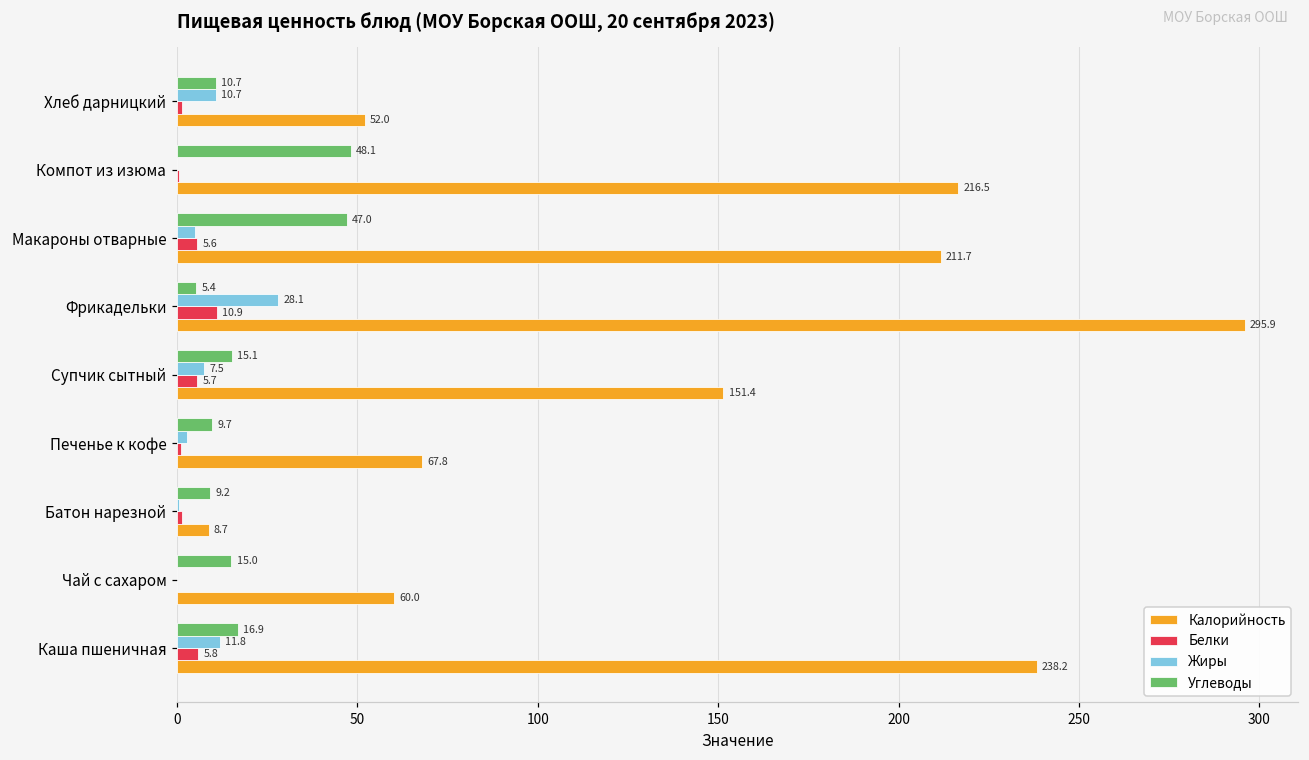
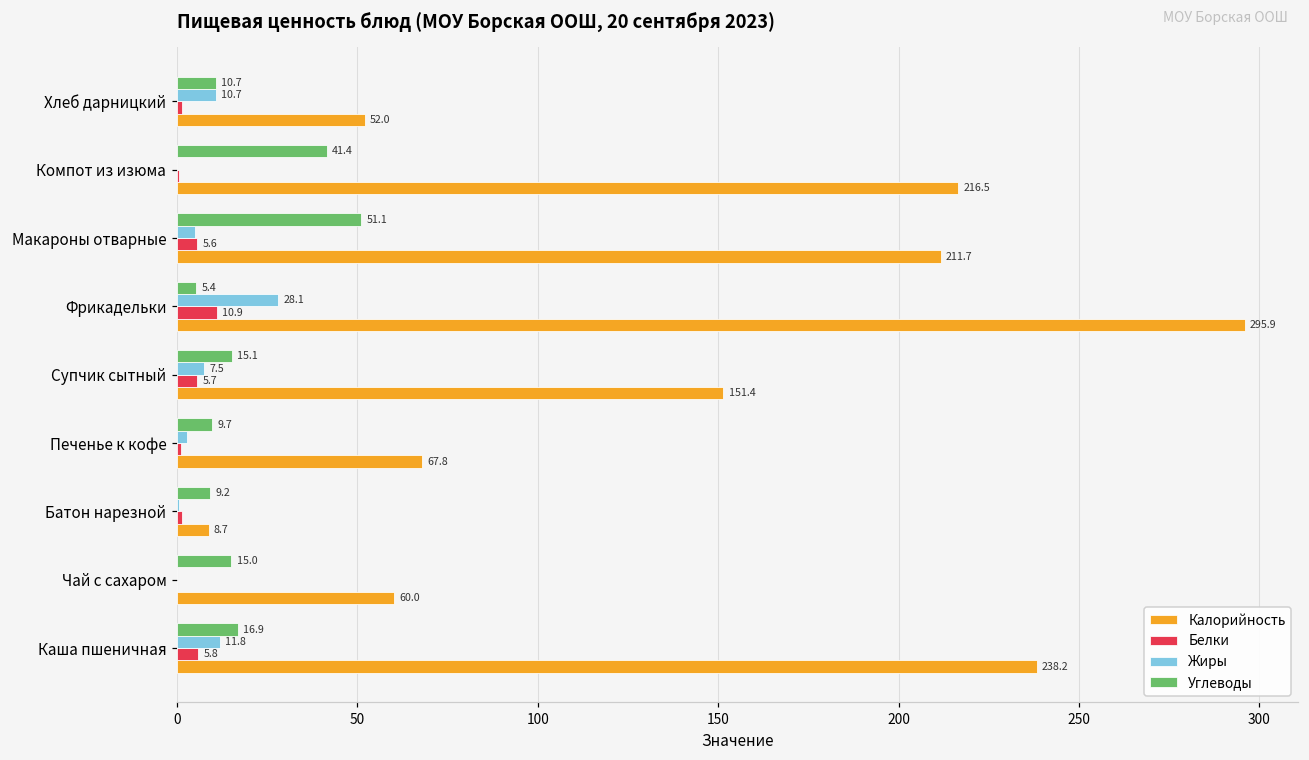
  {
    "Калорийность": {
      "Хлеб дарницкий": 52.0,
      "Компот из изюма": 216.5,
      "Макароны отварные": 211.7,
      "Фрикадельки": 295.9,
      "Супчик сытный": 151.4,
      "Печенье к кофе": 67.8,
      "Батон нарезной": 8.7,
      "Чай с сахаром": 60.0,
      "Каша пшеничная": 238.2
    },
    "Белки": {
      "Макароны отварные": 5.6,
      "Фрикадельки": 10.9,
      "Супчик сытный": 5.7,
      "Каша пшеничная": 5.8
    },
    "Жиры": {
      "Хлеб дарницкий": 10.7,
      "Фрикадельки": 28.1,
      "Супчик сытный": 7.5,
      "Каша пшеничная": 11.8
    },
    "Углеводы": {
      "Хлеб дарницкий": 10.7,
-     "Компот из изюма": 48.1,
-     "Макароны отварные": 47.0,
+     "Компот из изюма": 41.4,
+     "Макароны отварные": 51.1,
      "Фрикадельки": 5.4,
      "Супчик сытный": 15.1,
      "Печенье к кофе": 9.7,
      "Батон нарезной": 9.2,
      "Чай с сахаром": 15.0,
      "Каша пшеничная": 16.9
    }
  }
